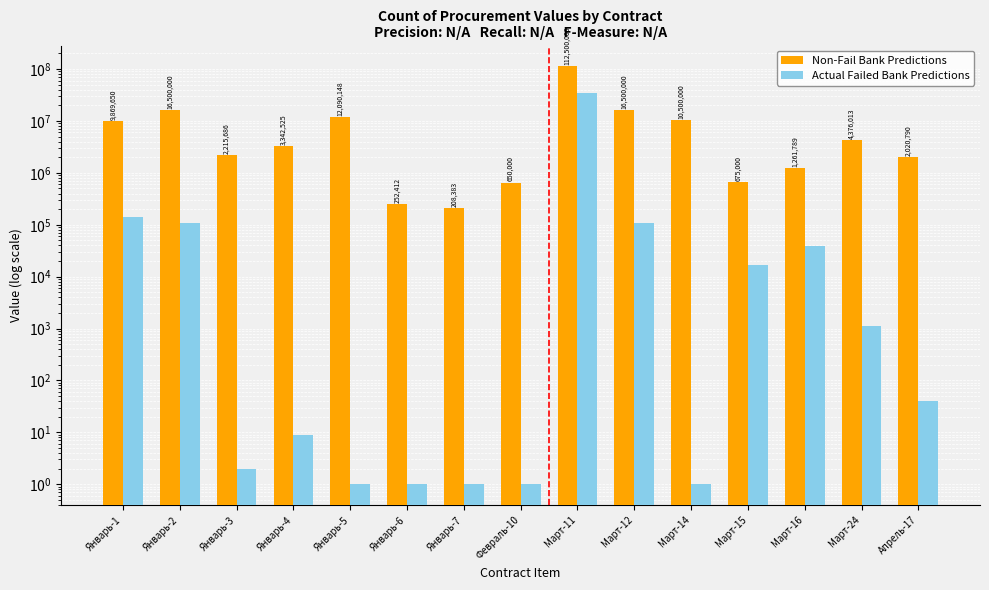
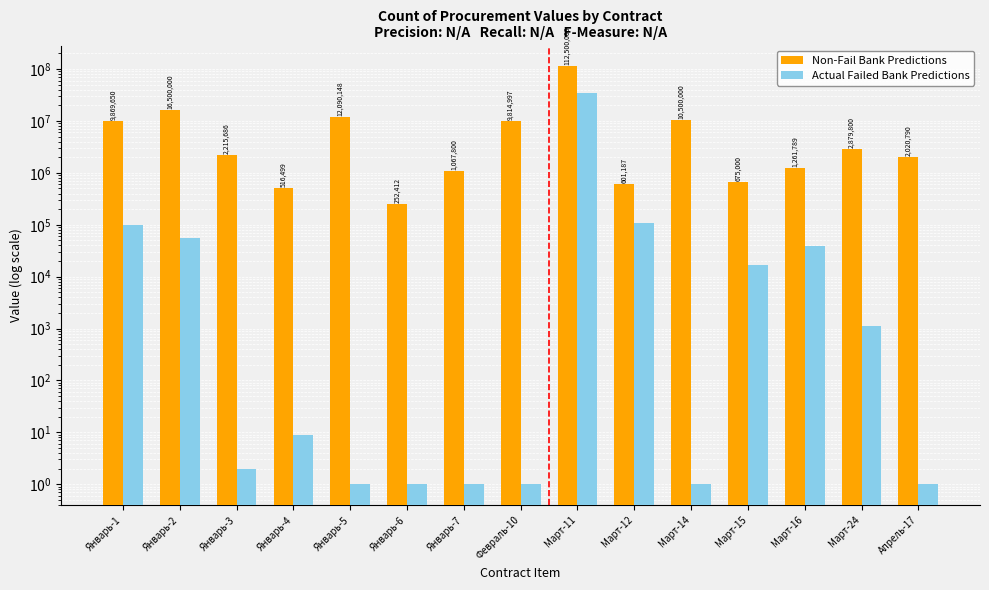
  {
    "Non-Fail Bank Predictions": {
      "Январь-1": "9,869,650",
      "Январь-2": "16,500,000",
      "Январь-3": "2,215,686",
-     "Январь-4": "3,342,525",
+     "Январь-4": "516,499",
      "Январь-5": "12,090,148",
      "Январь-6": "252,412",
-     "Январь-7": "208,383",
-     "Февраль-10": "650,000",
+     "Январь-7": "1,067,800",
+     "Февраль-10": "9,814,997",
      "Март-11": "112,500,000",
-     "Март-12": "16,500,000",
+     "Март-12": "601,187",
      "Март-14": "10,500,000",
      "Март-15": "675,000",
      "Март-16": "1,261,789",
-     "Март-24": "4,376,013",
+     "Март-24": "2,879,800",
      "Апрель-17": "2,020,790"
    },
    "Actual Failed Bank Predictions": {
-     "Январь-1": "140000",
-     "Январь-2": "110000",
+     "Январь-1": "100000",
+     "Январь-2": "60000",
      "Январь-3": "2",
      "Январь-4": "9",
      "Январь-5": "1",
      "Январь-6": "1",
      "Январь-7": "1",
      "Февраль-10": "1",
      "Март-11": "30000000",
      "Март-12": "110000",
      "Март-14": "1",
      "Март-15": "17000",
      "Март-16": "40000",
      "Март-24": "1100",
-     "Апрель-17": "40"
+     "Апрель-17": "1"
    }
  }
